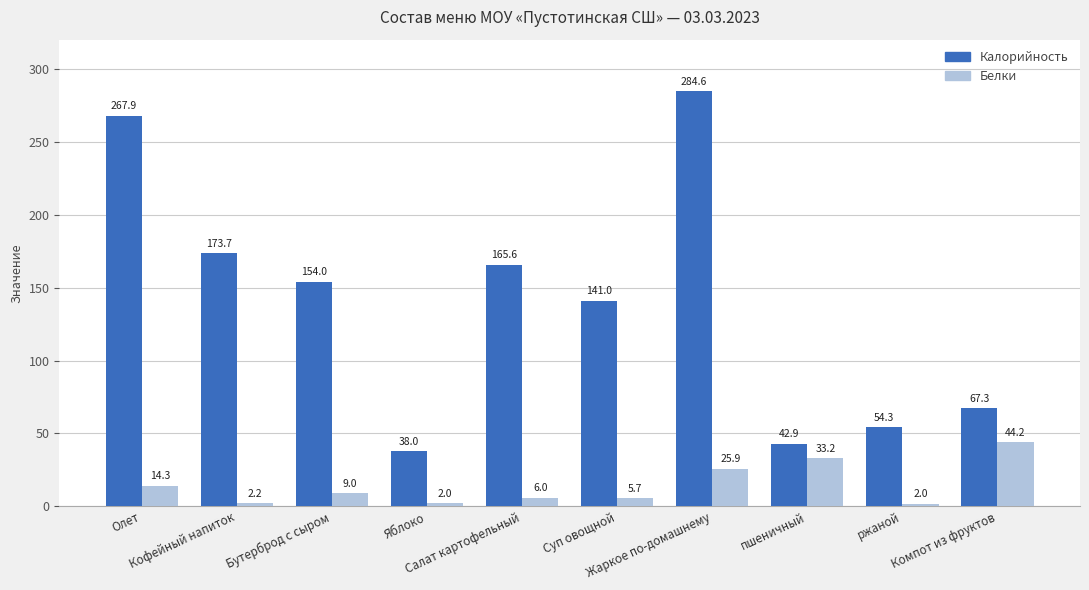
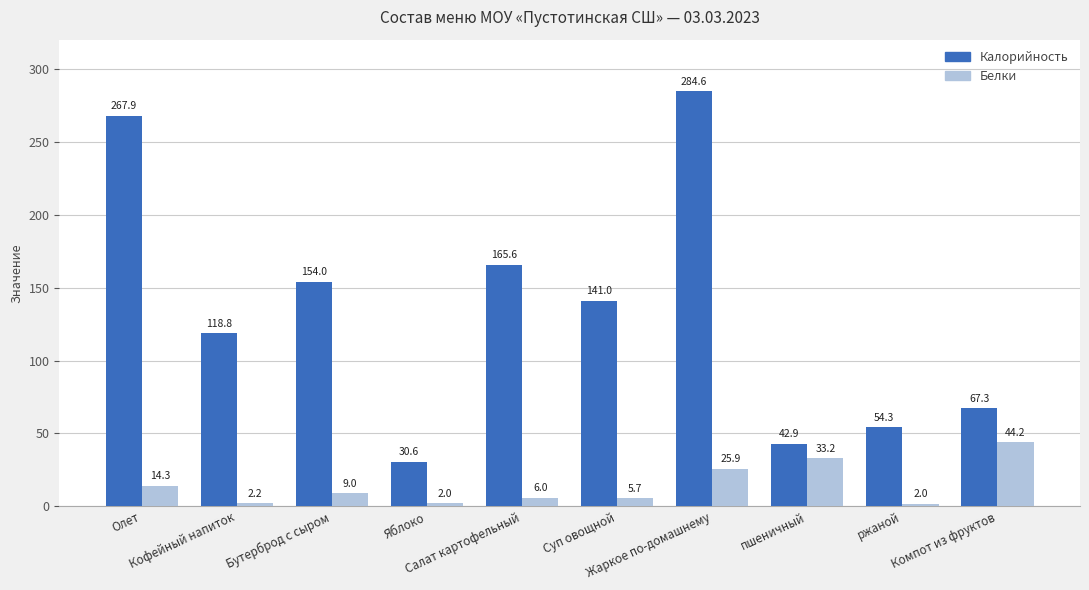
  {
    "Калорийность": {
      "Олет": 267.9,
-     "Кофейный напиток": 173.7,
+     "Кофейный напиток": 118.8,
      "Бутерброд с сыром": 154.0,
-     "Яблоко": 38.0,
+     "Яблоко": 30.6,
      "Салат картофельный": 165.6,
      "Суп овощной": 141.0,
      "Жаркое по-домашнему": 284.6,
      "пшеничный": 42.9,
      "ржаной": 54.3,
      "Компот из фруктов": 67.3
    },
    "Белки": {
      "Олет": 14.3,
      "Кофейный напиток": 2.2,
      "Бутерброд с сыром": 9.0,
      "Яблоко": 2.0,
      "Салат картофельный": 6.0,
      "Суп овощной": 5.7,
      "Жаркое по-домашнему": 25.9,
      "пшеничный": 33.2,
      "ржаной": 2.0,
      "Компот из фруктов": 44.2
    }
  }
